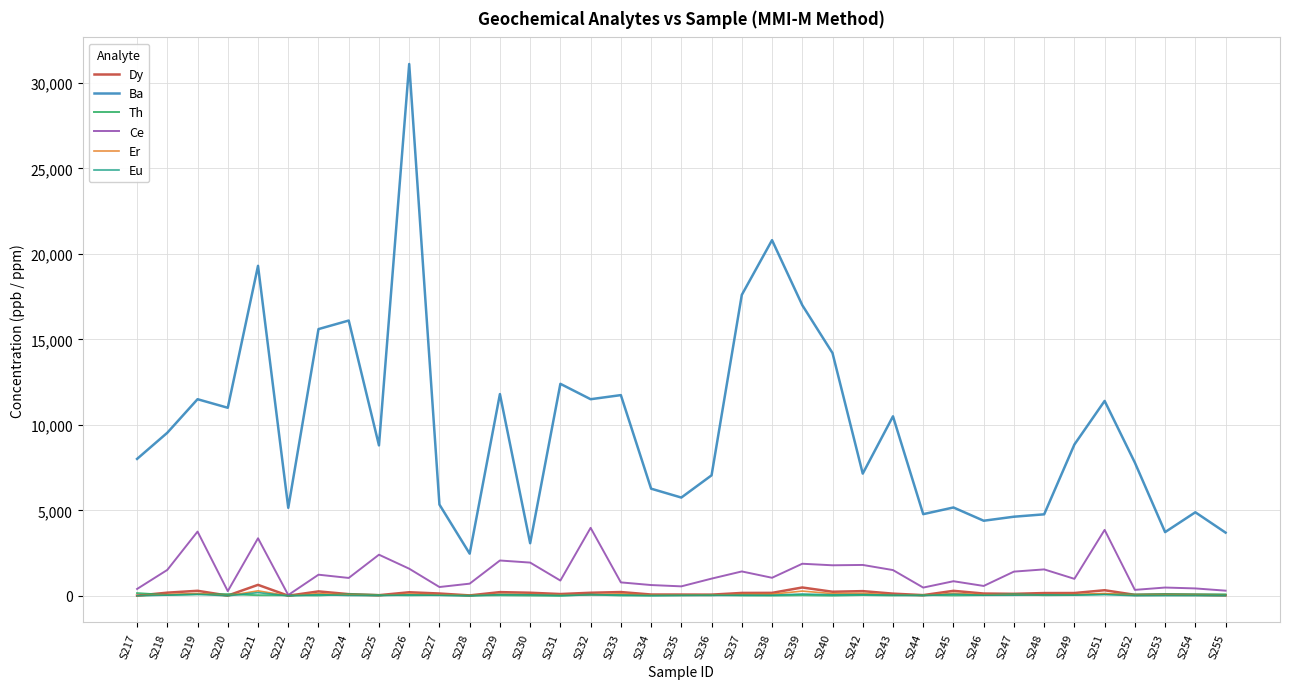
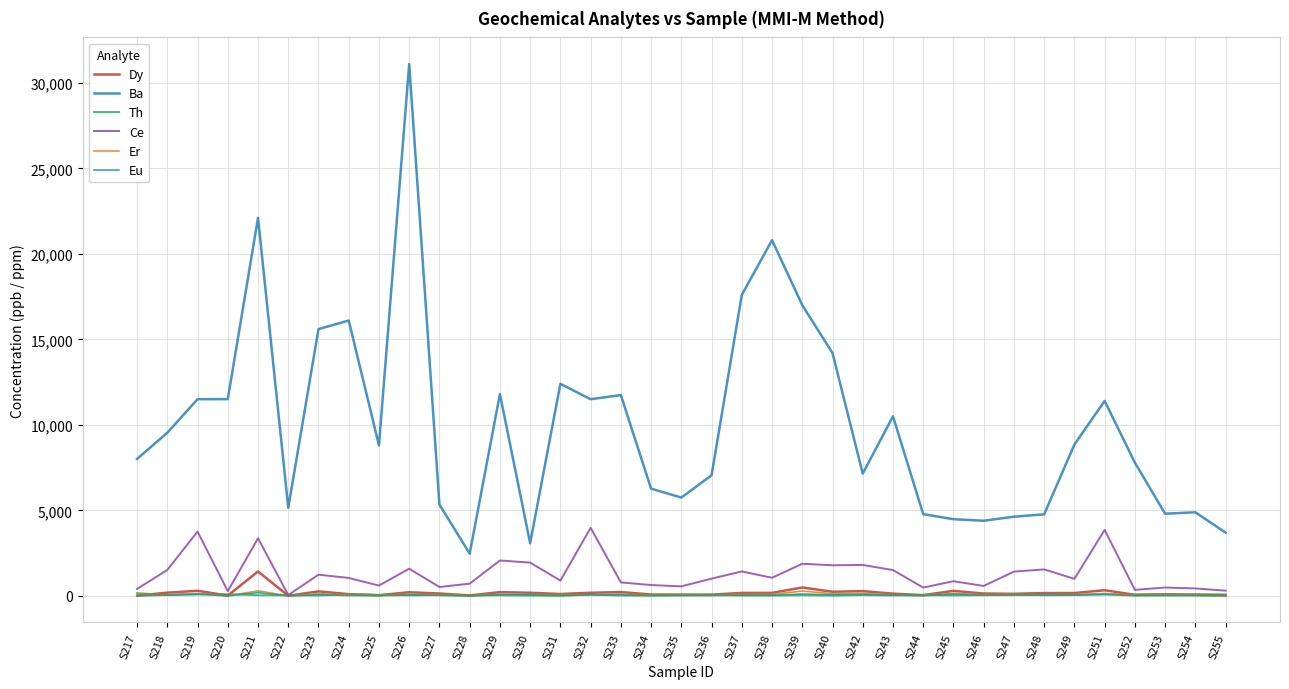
  {
    "Dy": {
      "S219": "300",
-     "S221": "600",
+     "S221": "1,400",
      "S239": "500",
      "S251": "300"
    },
    "Ba": {
      "S217": "8,000",
      "S218": "9,500",
      "S219": "11,500",
-     "S220": "11,000",
-     "S221": "19,300",
+     "S220": "11,500",
+     "S221": "22,100",
      "S222": "5,200",
      "S223": "15,600",
      "S224": "16,100",
      "S225": "8,800",
      "S226": "31,100",
      "S227": "5,300",
      "S228": "2,500",
      "S229": "11,800",
      "S230": "3,100",
      "S231": "12,400",
      "S232": "11,500",
      "S233": "11,700",
      "S234": "6,300",
      "S235": "5,800",
      "S236": "7,100",
      "S237": "17,600",
      "S238": "20,800",
      "S239": "17,000",
      "S240": "14,200",
      "S242": "7,200",
      "S243": "10,500",
      "S244": "4,800",
-     "S245": "5,200",
+     "S245": "4,500",
      "S246": "4,400",
      "S247": "4,600",
      "S248": "4,800",
      "S249": "8,900",
      "S251": "11,400",
      "S252": "7,800",
-     "S253": "3,700",
+     "S253": "4,800",
      "S254": "4,900",
      "S255": "3,700"
    },
    "Ce": {
      "S217": "400",
      "S218": "1,500",
      "S219": "3,800",
      "S220": "300",
      "S221": "3,400",
      "S223": "1,200",
      "S224": "1,100",
-     "S225": "2,400",
+     "S225": "600",
      "S226": "1,600",
      "S227": "500",
      "S228": "700",
      "S229": "2,100",
      "S230": "1,900",
      "S231": "900",
      "S232": "4,000",
      "S233": "800",
      "S234": "600",
      "S235": "600",
      "S236": "1,000",
      "S237": "1,400",
      "S238": "1,100",
      "S239": "1,900",
      "S240": "1,800",
      "S242": "1,800",
      "S243": "1,500",
      "S244": "500",
      "S245": "900",
      "S246": "600",
      "S247": "1,400",
      "S248": "1,600",
      "S249": "1,000",
      "S251": "3,900",
      "S252": "400",
      "S253": "500",
      "S254": "400",
      "S255": "300"
    },
    "Er": {
      "S239": "300"
    }
  }
